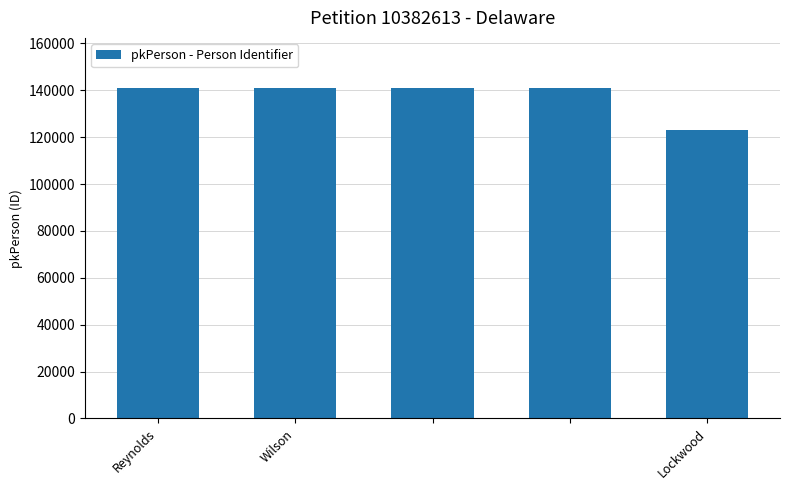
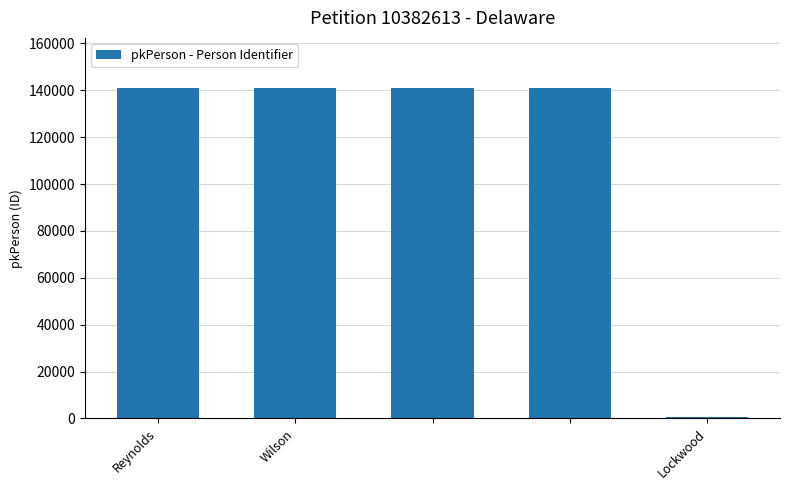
  {
    "Reynolds": 141000,
    "Wilson": 141000,
-   "Lockwood": 123000
+   "Lockwood": 1000
  }
